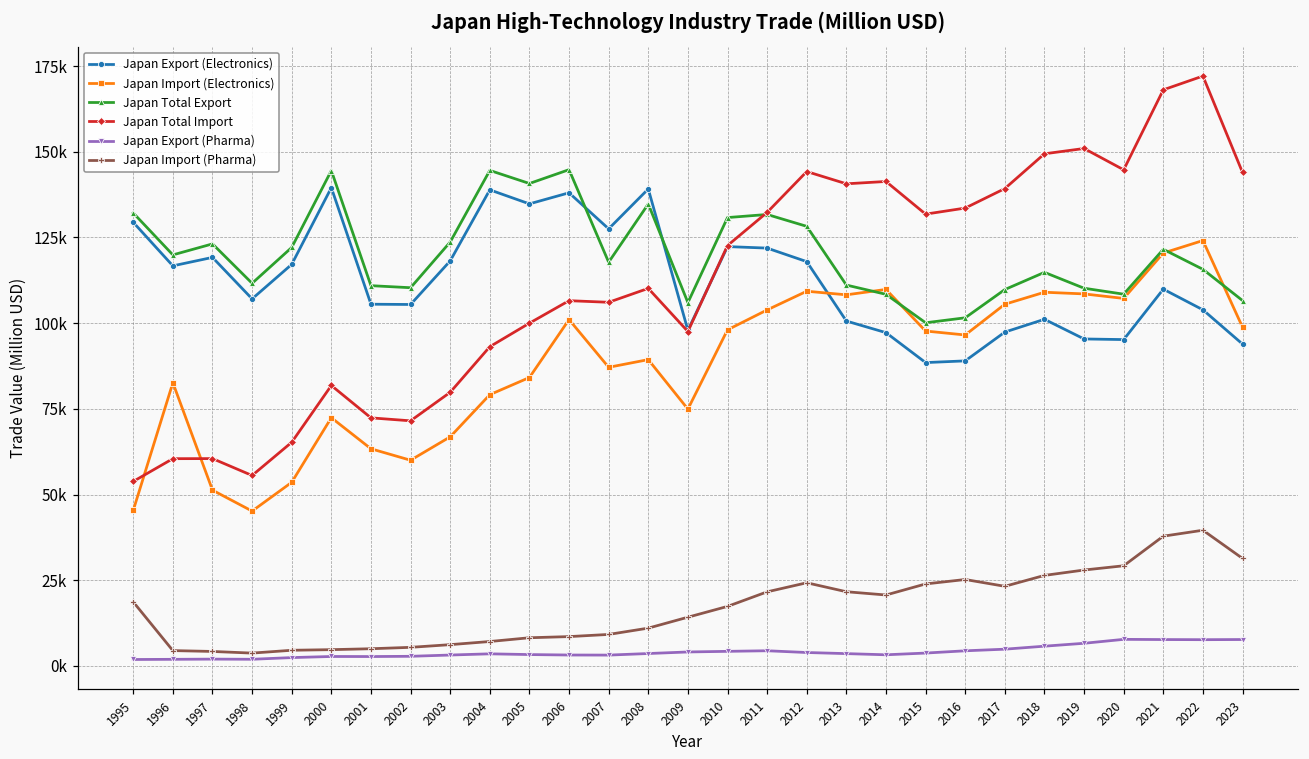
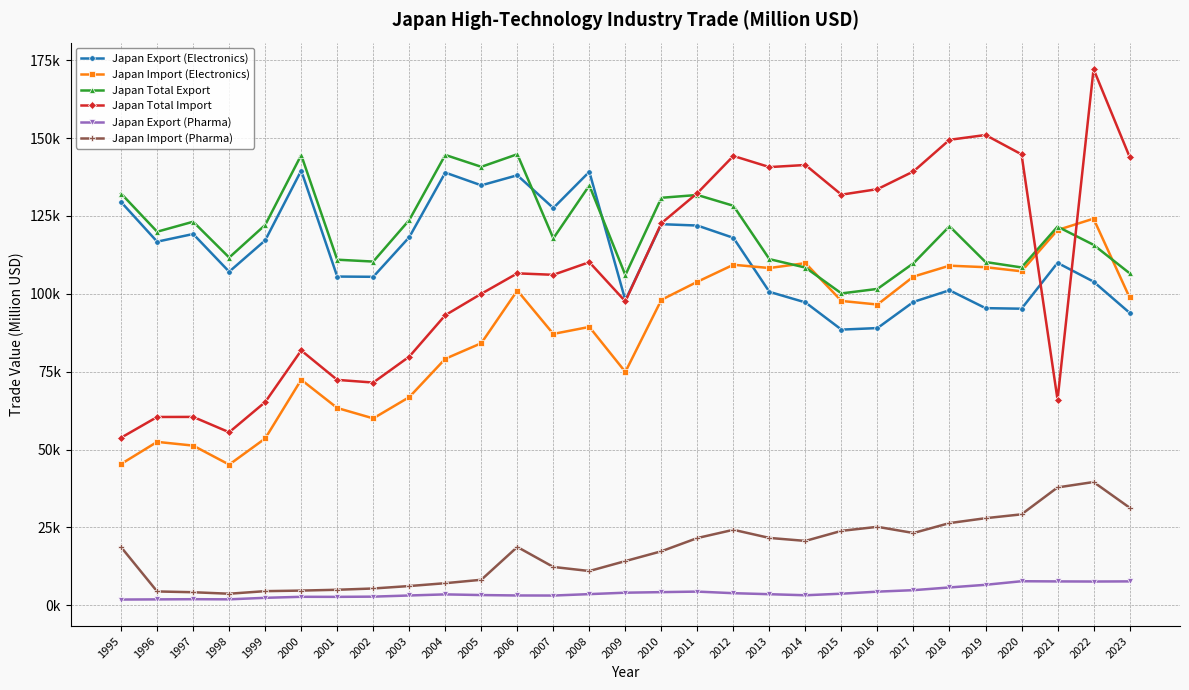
  {
    "Japan Export (Electronics)": {
      "1995": 129000,
      "1996": 117000,
      "1997": 119000,
      "1998": 107000,
      "1999": 117000,
      "2000": 140000,
      "2001": 106000,
      "2002": 105000,
      "2003": 118000,
      "2004": 139000,
      "2005": 135000,
      "2006": 138000,
      "2007": 128000,
      "2008": 139000,
      "2011": 122000,
      "2012": 118000,
      "2013": 101000,
      "2014": 97000,
      "2015": 88000,
      "2016": 89000,
      "2017": 97000,
      "2018": 101000,
      "2019": 95000,
      "2020": 95000,
      "2021": 110000,
      "2022": 104000,
      "2023": 94000
    },
    "Japan Import (Electronics)": {
      "1995": 45000,
-     "1996": 83000,
+     "1996": 52000,
      "1997": 51000,
      "1998": 45000,
      "1999": 54000,
      "2000": 72000,
      "2001": 63000,
      "2002": 60000,
      "2003": 67000,
      "2004": 79000,
      "2005": 84000,
      "2006": 101000,
      "2007": 87000,
      "2008": 89000,
      "2009": 75000,
      "2010": 98000,
      "2011": 104000,
      "2012": 109000,
      "2013": 108000,
      "2014": 110000,
      "2015": 98000,
      "2016": 97000,
      "2017": 106000,
      "2018": 109000,
      "2019": 109000,
      "2020": 107000,
      "2021": 120000,
      "2022": 124000,
      "2023": 99000
    },
    "Japan Total Export": {
      "1995": 132000,
      "1996": 120000,
      "1997": 123000,
      "1998": 112000,
      "1999": 122000,
      "2000": 145000,
      "2001": 111000,
      "2002": 110000,
      "2003": 124000,
      "2004": 145000,
      "2005": 141000,
      "2006": 145000,
      "2007": 118000,
      "2008": 135000,
      "2009": 106000,
      "2010": 131000,
      "2012": 128000,
      "2013": 111000,
      "2014": 108000,
      "2015": 100000,
      "2016": 102000,
      "2017": 110000,
-     "2018": 115000,
+     "2018": 122000,
      "2019": 110000,
      "2020": 108000,
      "2021": 122000,
      "2022": 116000,
      "2023": 107000
    },
    "Japan Total Import": {
      "1995": 54000,
      "1996": 60000,
      "1997": 60000,
      "1998": 56000,
      "1999": 65000,
      "2000": 82000,
      "2001": 72000,
      "2002": 72000,
      "2003": 80000,
      "2004": 93000,
      "2005": 100000,
      "2006": 107000,
      "2007": 106000,
      "2008": 110000,
      "2012": 144000,
      "2013": 141000,
      "2014": 141000,
      "2015": 132000,
      "2016": 134000,
      "2017": 139000,
      "2018": 149000,
      "2019": 151000,
      "2020": 145000,
-     "2021": 168000,
+     "2021": 66000,
      "2022": 172000,
      "2023": 144000
    },
    "Japan Export (Pharma)": {
      "1995": 2000,
      "1996": 2000,
      "1997": 2000,
      "1998": 2000,
      "1999": 2000,
      "2000": 3000,
      "2001": 3000,
      "2002": 3000,
      "2003": 3000,
      "2004": 4000,
      "2005": 3000,
      "2006": 3000,
      "2007": 3000,
      "2008": 4000,
      "2009": 4000,
      "2010": 4000,
      "2011": 4000,
      "2012": 4000,
      "2013": 4000,
      "2014": 3000,
      "2015": 4000,
      "2016": 4000,
      "2017": 5000,
      "2018": 6000,
      "2019": 7000,
      "2020": 8000,
      "2021": 8000,
      "2022": 8000,
      "2023": 8000
    },
    "Japan Import (Pharma)": {
      "1995": 19000,
      "1996": 4000,
      "1997": 4000,
      "1998": 4000,
      "1999": 5000,
      "2000": 5000,
      "2001": 5000,
      "2002": 5000,
      "2003": 6000,
      "2004": 7000,
      "2005": 8000,
-     "2006": 9000,
-     "2007": 9000,
+     "2006": 19000,
+     "2007": 12000,
      "2008": 11000,
      "2009": 14000,
      "2010": 17000,
      "2011": 22000,
      "2012": 24000,
      "2013": 22000,
      "2014": 21000,
      "2015": 24000,
      "2016": 25000,
      "2017": 23000,
      "2018": 26000,
      "2019": 28000,
      "2020": 29000,
      "2021": 38000,
      "2022": 40000,
      "2023": 31000
    }
  }
